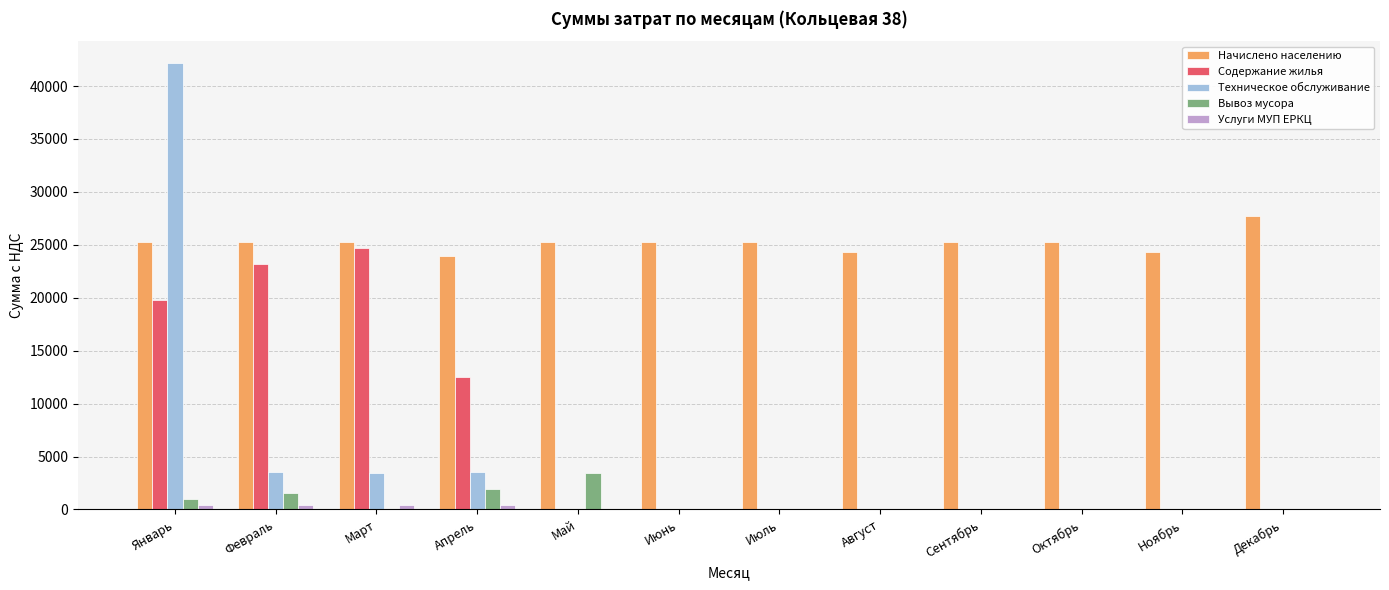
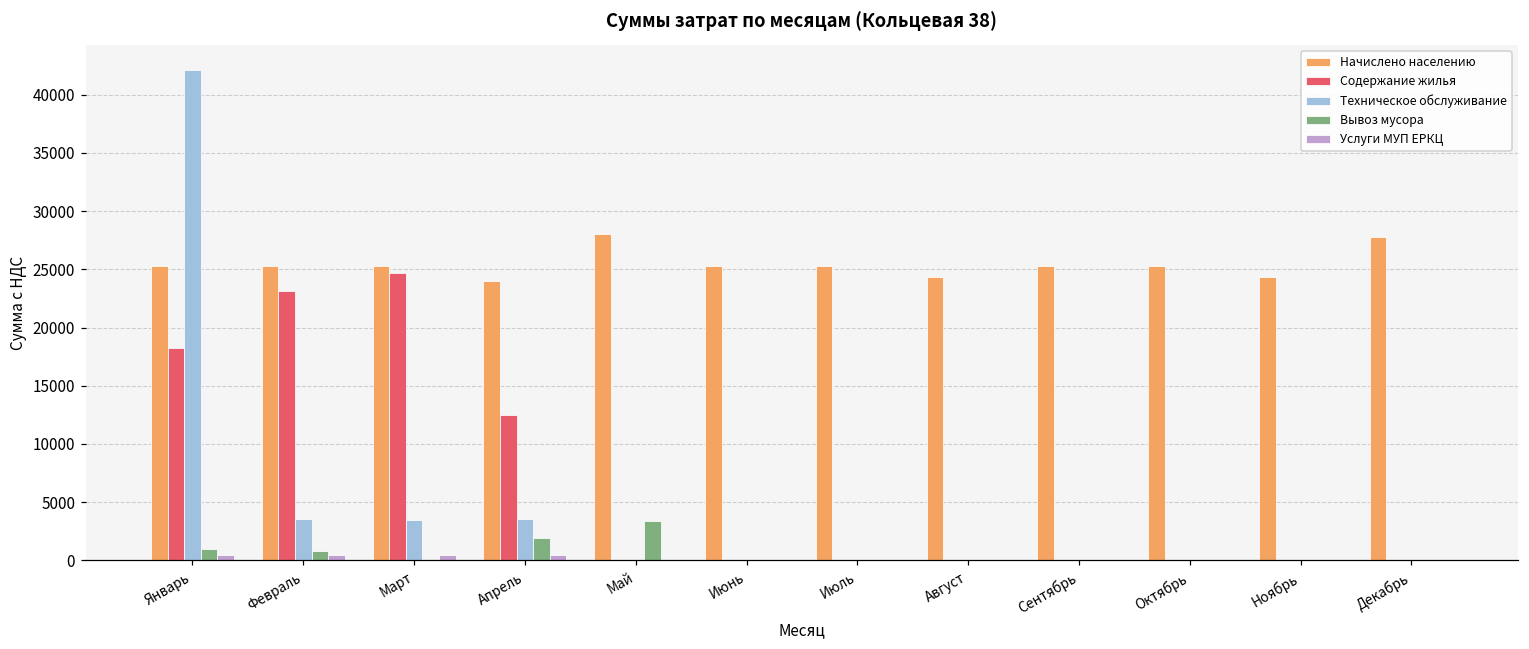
  {
    "Начислено населению": {
      "Январь": 25300,
      "Февраль": 25300,
      "Март": 25300,
      "Апрель": 24000,
-     "Май": 25300,
+     "Май": 28000,
      "Июнь": 25300,
      "Июль": 25300,
      "Август": 24300,
      "Сентябрь": 25300,
      "Октябрь": 25300,
      "Ноябрь": 24300,
      "Декабрь": 27800
    },
    "Содержание жилья": {
-     "Январь": 19800,
+     "Январь": 18200,
      "Февраль": 23200,
      "Март": 24700,
      "Апрель": 12500,
      "Май": 0,
      "Июнь": 0,
      "Июль": 0,
      "Август": 0,
      "Сентябрь": 0,
      "Октябрь": 0,
      "Ноябрь": 0,
      "Декабрь": 0
    },
    "Вывоз мусора": {
      "Январь": 1000,
-     "Февраль": 1600,
+     "Февраль": 800,
      "Март": 0,
      "Апрель": 2000,
      "Май": 3400,
      "Июнь": 0,
      "Июль": 0,
      "Август": 0,
      "Сентябрь": 0,
      "Октябрь": 0,
      "Ноябрь": 0,
      "Декабрь": 0
    }
  }
